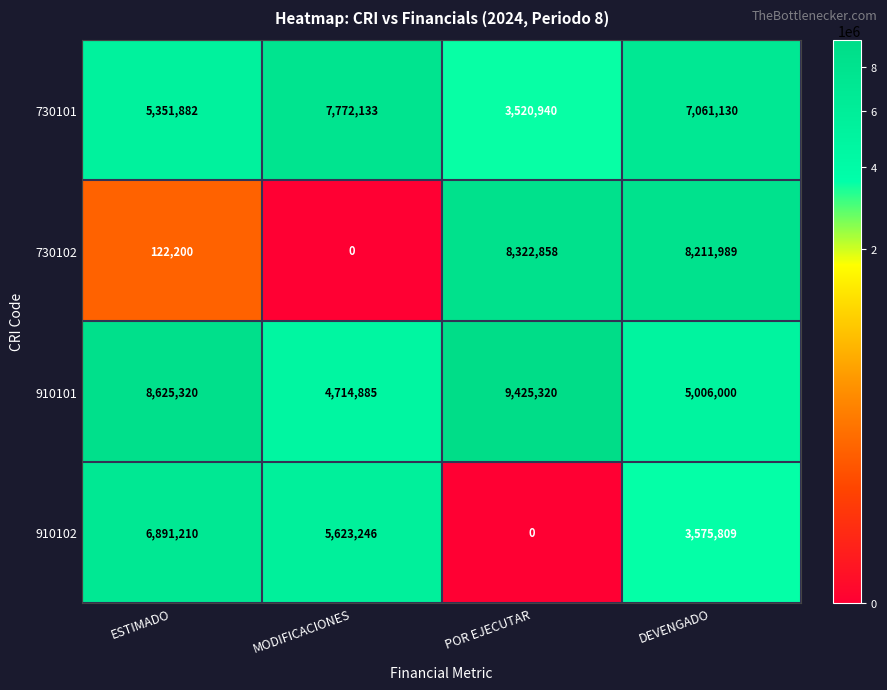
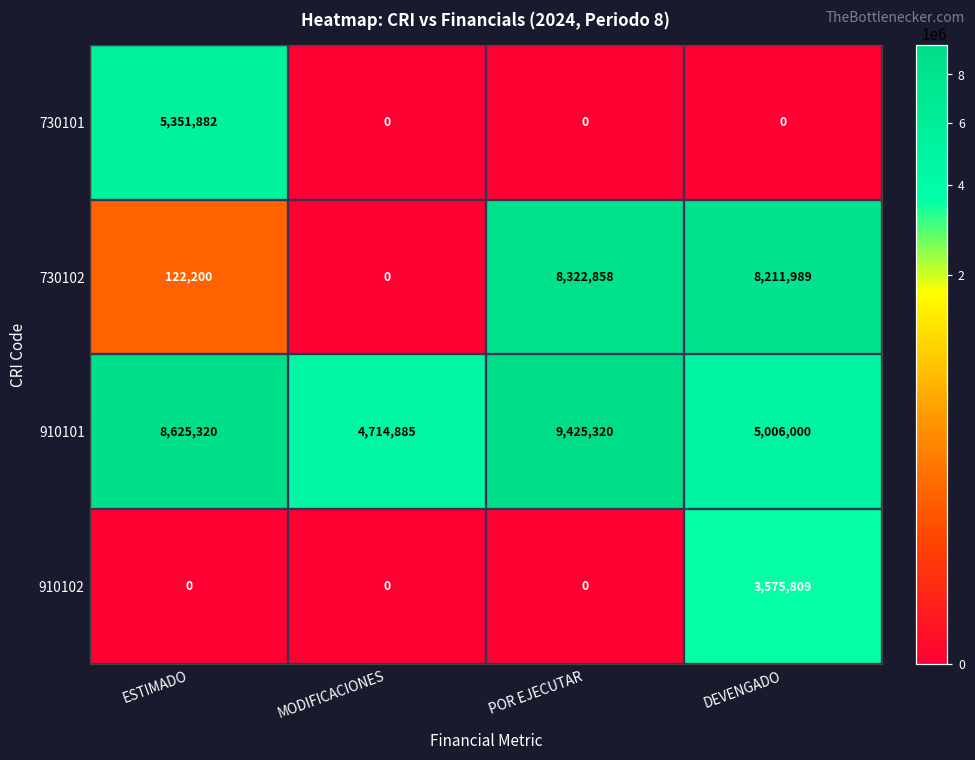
  {
    "730101": {
      "ESTIMADO": "5,351,882",
-     "MODIFICACIONES": "7,772,133",
-     "POR EJECUTAR": "3,520,940",
-     "DEVENGADO": "7,061,130"
+     "MODIFICACIONES": "0",
+     "POR EJECUTAR": "0",
+     "DEVENGADO": "0"
    },
    "730102": {
      "ESTIMADO": "122,200",
      "MODIFICACIONES": "0",
      "POR EJECUTAR": "8,322,858",
      "DEVENGADO": "8,211,989"
    },
    "910101": {
      "ESTIMADO": "8,625,320",
      "MODIFICACIONES": "4,714,885",
      "POR EJECUTAR": "9,425,320",
      "DEVENGADO": "5,006,000"
    },
    "910102": {
-     "ESTIMADO": "6,891,210",
-     "MODIFICACIONES": "5,623,246",
+     "ESTIMADO": "0",
+     "MODIFICACIONES": "0",
      "POR EJECUTAR": "0",
      "DEVENGADO": "3,575,809"
    }
  }
